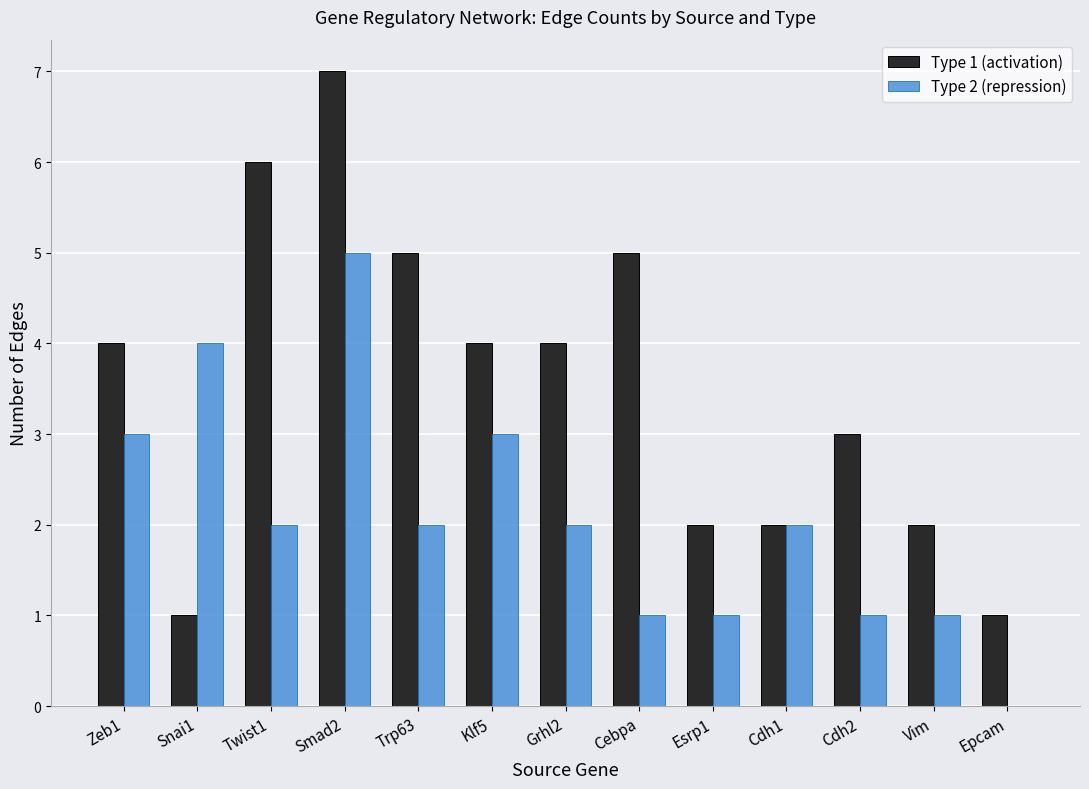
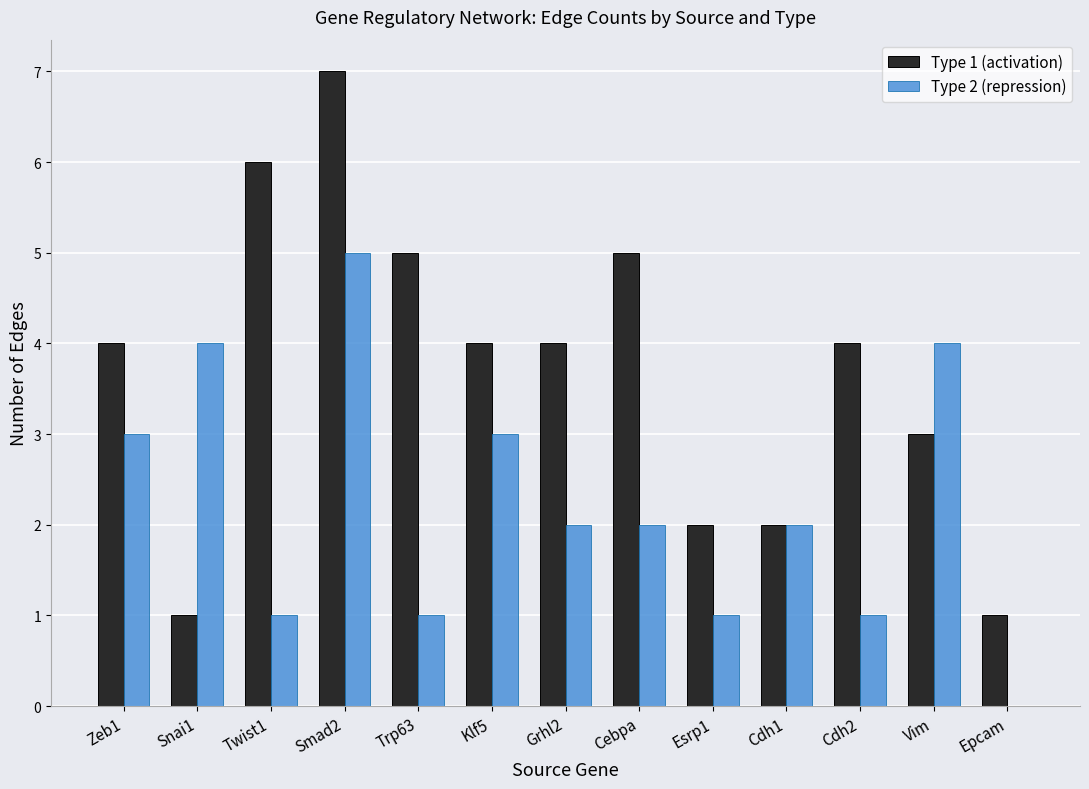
  {
    "Type 1 (activation)": {
      "Zeb1": 4,
      "Snai1": 1,
      "Twist1": 6,
      "Smad2": 7,
      "Trp63": 5,
      "Klf5": 4,
      "Grhl2": 4,
      "Cebpa": 5,
      "Esrp1": 2,
      "Cdh1": 2,
-     "Cdh2": 3,
-     "Vim": 2,
+     "Cdh2": 4,
+     "Vim": 3,
      "Epcam": 1
    },
    "Type 2 (repression)": {
      "Zeb1": 3,
      "Snai1": 4,
-     "Twist1": 2,
+     "Twist1": 1,
      "Smad2": 5,
-     "Trp63": 2,
+     "Trp63": 1,
      "Klf5": 3,
      "Grhl2": 2,
-     "Cebpa": 1,
+     "Cebpa": 2,
      "Esrp1": 1,
      "Cdh1": 2,
      "Cdh2": 1,
-     "Vim": 1,
+     "Vim": 4,
      "Epcam": 0
    }
  }
